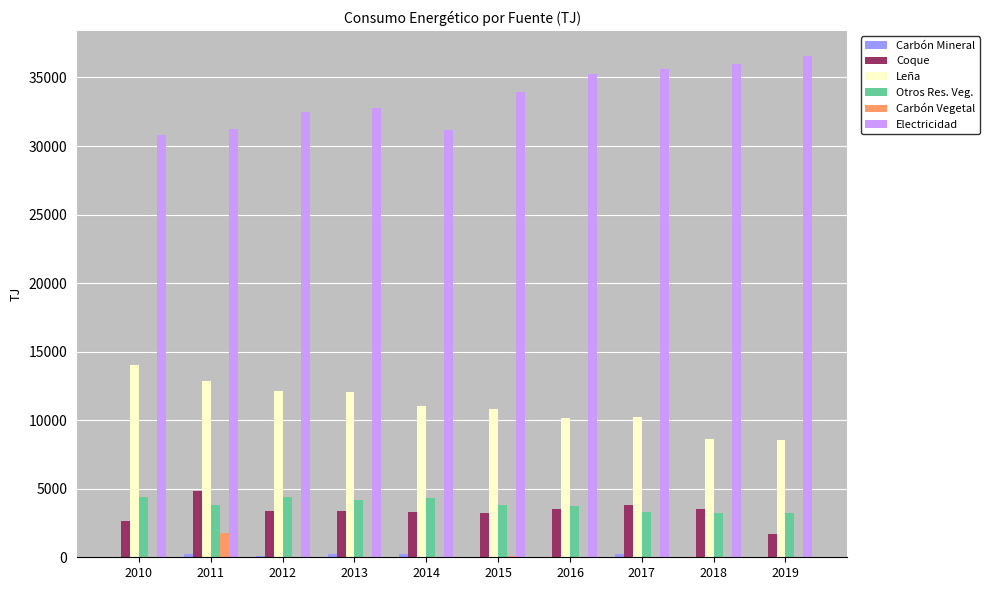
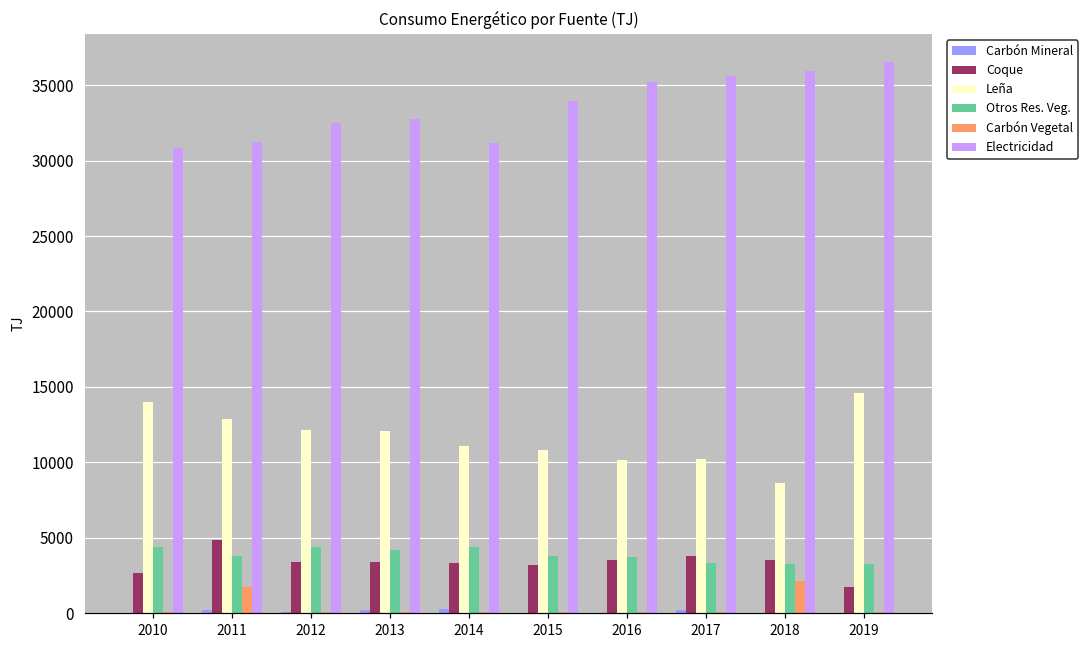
  {
    "Coque": {
      "2010": 2700,
      "2011": 4900,
      "2012": 3400,
      "2013": 3400,
      "2014": 3300,
      "2015": 3200,
      "2016": 3500,
      "2017": 3800,
      "2018": 3500,
      "2019": 1700
    },
    "Leña": {
      "2010": 14000,
      "2011": 12800,
      "2012": 12200,
      "2013": 12100,
      "2014": 11100,
      "2015": 10800,
      "2016": 10200,
      "2017": 10200,
      "2018": 8600,
-     "2019": 8600
+     "2019": 14600
    },
    "Otros Res. Veg.": {
      "2010": 4400,
      "2011": 3800,
      "2012": 4400,
      "2013": 4200,
      "2014": 4400,
      "2015": 3800,
      "2016": 3700,
      "2017": 3300,
      "2018": 3200,
      "2019": 3300
    },
    "Carbón Vegetal": {
      "2011": 1700,
-     "2018": 0
+     "2018": 2100
    }
  }
